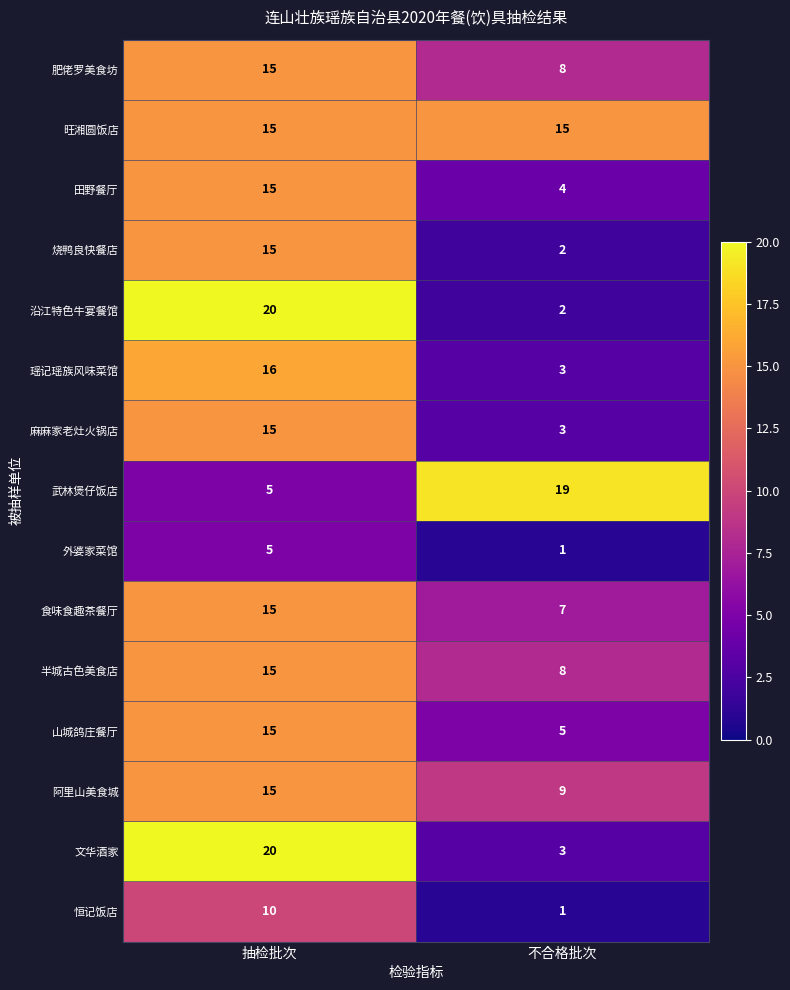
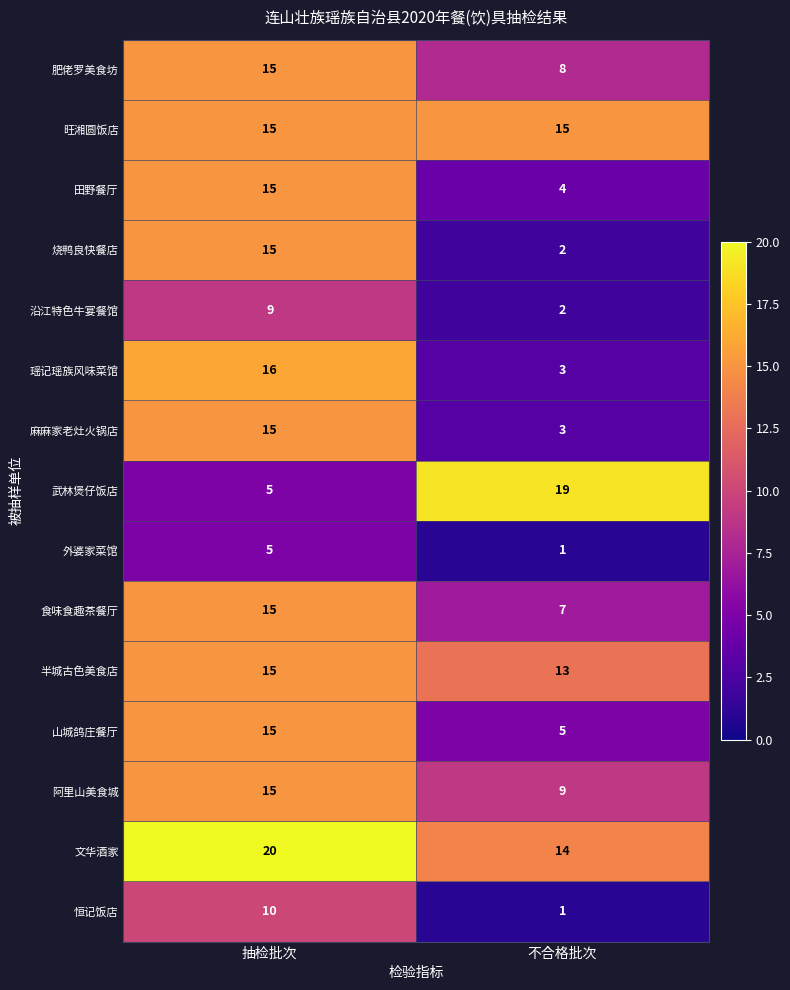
  {
    "肥佬罗美食坊": {
      "抽检批次": 15,
      "不合格批次": 8
    },
    "旺湘圆饭店": {
      "抽检批次": 15,
      "不合格批次": 15
    },
    "田野餐厅": {
      "抽检批次": 15,
      "不合格批次": 4
    },
    "烧鸭良快餐店": {
      "抽检批次": 15,
      "不合格批次": 2
    },
    "沿江特色牛宴餐馆": {
-     "抽检批次": 20,
+     "抽检批次": 9,
      "不合格批次": 2
    },
    "瑶记瑶族风味菜馆": {
      "抽检批次": 16,
      "不合格批次": 3
    },
    "麻麻家老灶火锅店": {
      "抽检批次": 15,
      "不合格批次": 3
    },
    "武林煲仔饭店": {
      "抽检批次": 5,
      "不合格批次": 19
    },
    "外婆家菜馆": {
      "抽检批次": 5,
      "不合格批次": 1
    },
    "食味食趣茶餐厅": {
      "抽检批次": 15,
      "不合格批次": 7
    },
    "半城古色美食店": {
      "抽检批次": 15,
-     "不合格批次": 8
+     "不合格批次": 13
    },
    "山城鸽庄餐厅": {
      "抽检批次": 15,
      "不合格批次": 5
    },
    "阿里山美食城": {
      "抽检批次": 15,
      "不合格批次": 9
    },
    "文华酒家": {
      "抽检批次": 20,
-     "不合格批次": 3
+     "不合格批次": 14
    },
    "恒记饭店": {
      "抽检批次": 10,
      "不合格批次": 1
    }
  }
